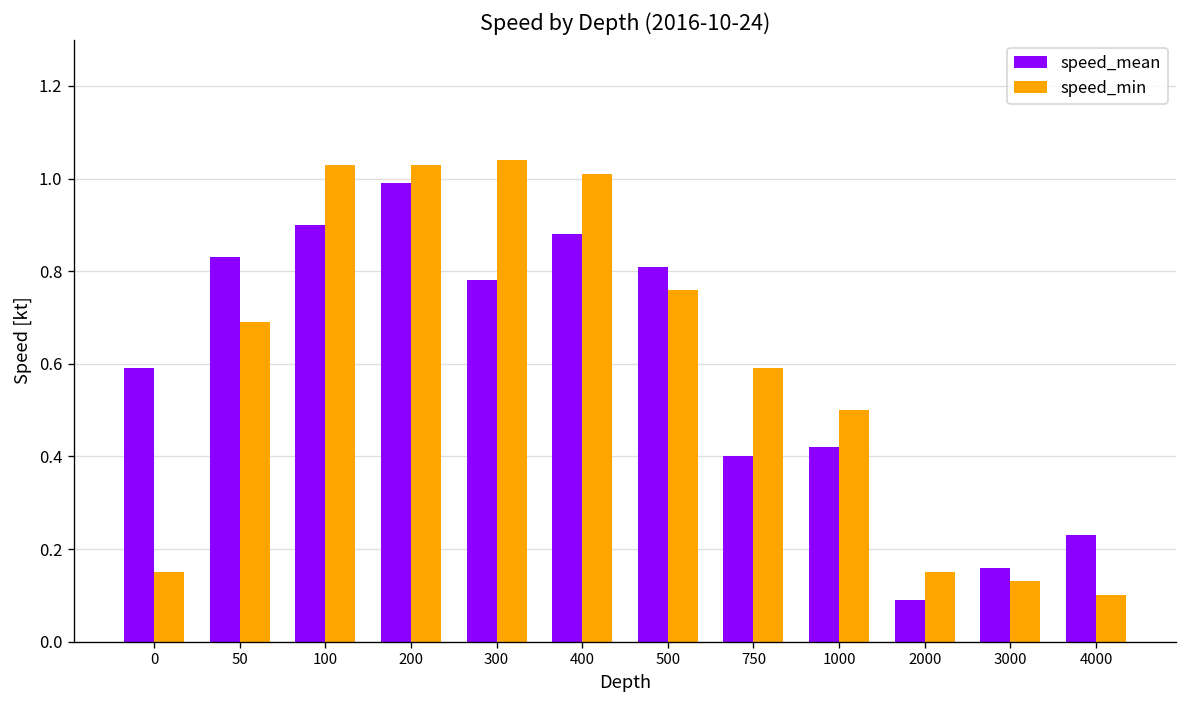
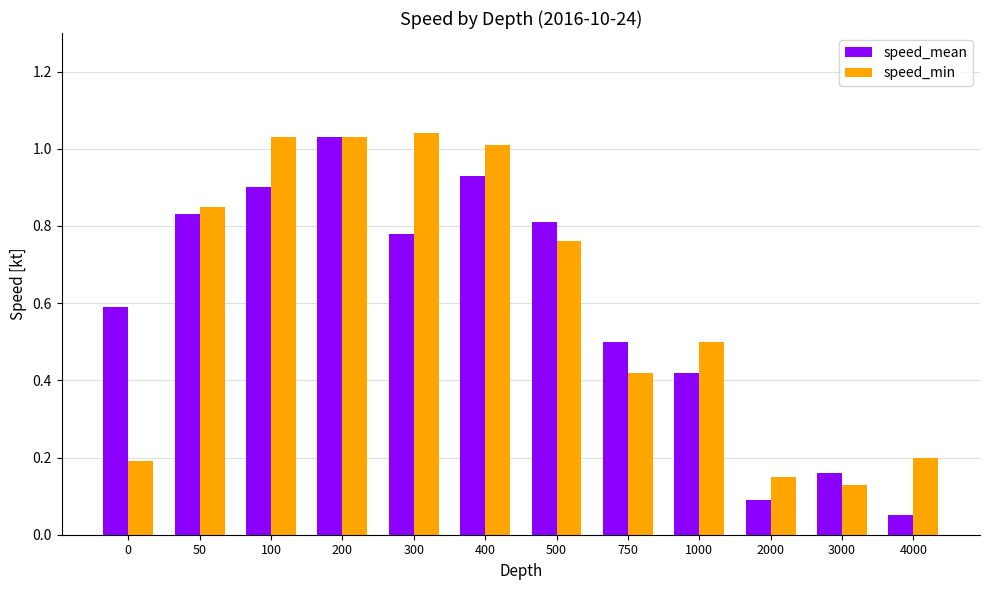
  {
    "speed_mean": {
      "0": 0.59,
      "50": 0.83,
      "100": 0.90,
-     "200": 0.99,
+     "200": 1.03,
      "300": 0.78,
-     "400": 0.88,
+     "400": 0.93,
      "500": 0.81,
-     "750": 0.4,
+     "750": 0.5,
      "1000": 0.42,
      "2000": 0.09,
      "3000": 0.16,
-     "4000": 0.23
+     "4000": 0.05
    },
    "speed_min": {
-     "0": 0.15,
-     "50": 0.69,
+     "0": 0.19,
+     "50": 0.85,
      "100": 1.03,
      "200": 1.03,
      "300": 1.04,
      "400": 1.01,
      "500": 0.76,
-     "750": 0.59,
+     "750": 0.42,
      "1000": 0.50,
      "2000": 0.15,
      "3000": 0.13,
-     "4000": 0.1
+     "4000": 0.2
    }
  }
